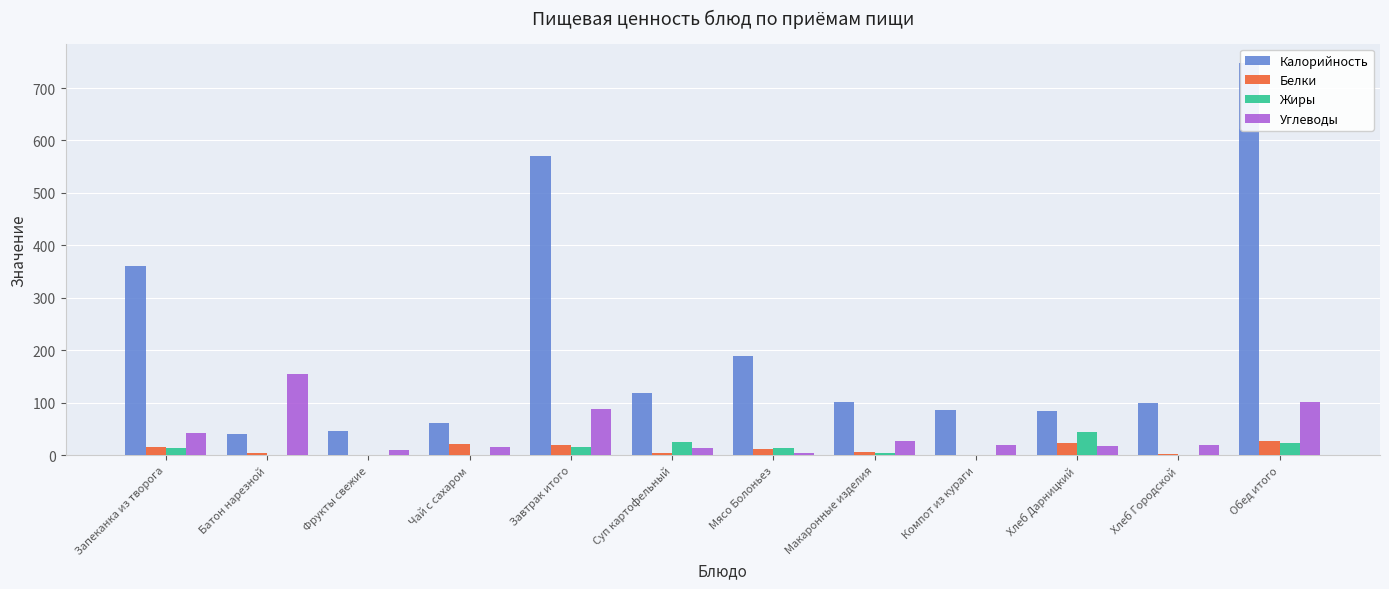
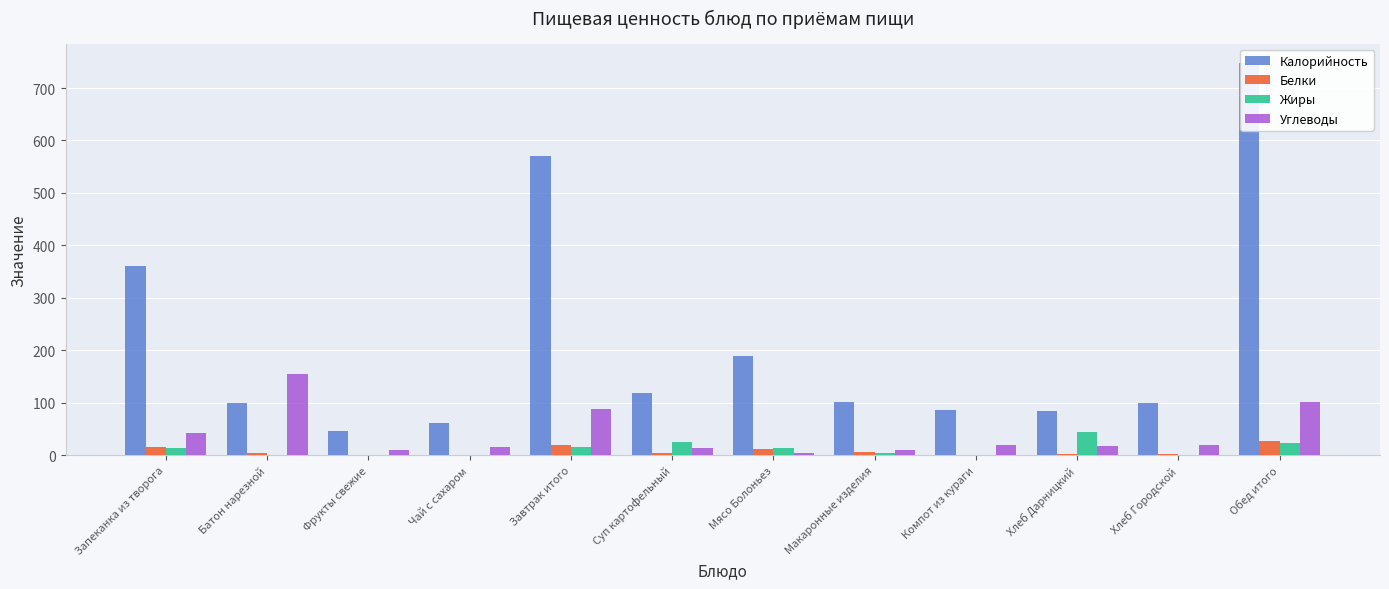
  {
    "Калорийность": {
      "Запеканка из творога": 360,
-     "Батон нарезной": 40,
+     "Батон нарезной": 100,
      "Фрукты свежие": 50,
      "Чай с сахаром": 60,
      "Завтрак итого": 570,
      "Суп картофельный": 120,
      "Мясо Болоньез": 190,
      "Макаронные изделия": 100,
      "Компот из кураги": 90,
      "Хлеб Дарницкий": 90,
      "Хлеб Городской": 100
    },
    "Белки": {
      "Запеканка из творога": 20,
-     "Чай с сахаром": 20,
+     "Чай с сахаром": 0,
      "Завтрак итого": 20,
      "Мясо Болоньез": 10,
      "Макаронные изделия": 10,
-     "Хлеб Дарницкий": 20,
+     "Хлеб Дарницкий": 0,
      "Обед итого": 30
    },
    "Жиры": {
      "Запеканка из творога": 10,
      "Завтрак итого": 20,
      "Суп картофельный": 20,
      "Мясо Болоньез": 10,
      "Хлеб Дарницкий": 40,
      "Обед итого": 20
    },
    "Углеводы": {
      "Запеканка из творога": 40,
      "Батон нарезной": 160,
      "Фрукты свежие": 10,
      "Чай с сахаром": 20,
      "Завтрак итого": 90,
      "Суп картофельный": 10,
-     "Макаронные изделия": 30,
+     "Макаронные изделия": 10,
      "Компот из кураги": 20,
      "Хлеб Дарницкий": 20,
      "Хлеб Городской": 20,
      "Обед итого": 100
    }
  }
